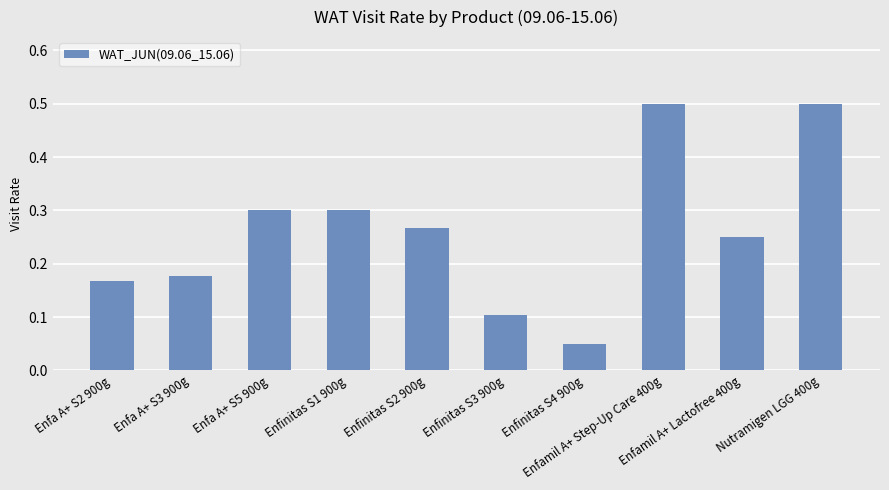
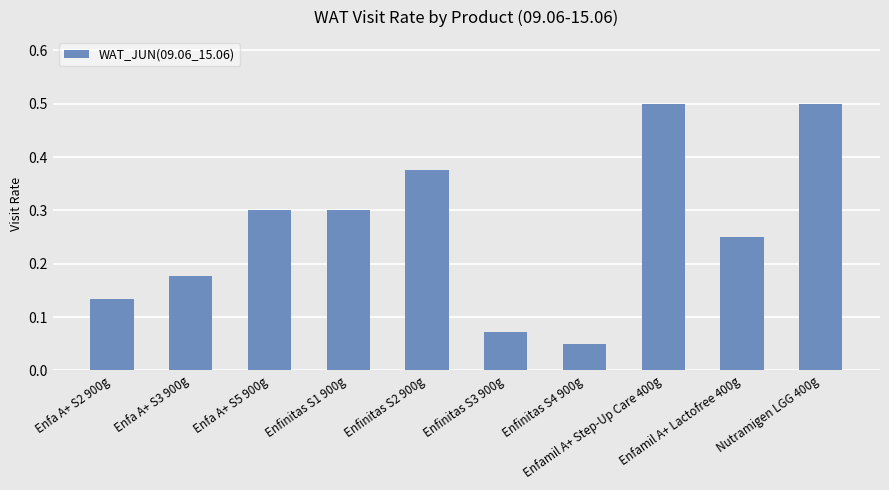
  {
-   "Enfa A+ S2 900g": 0.17,
+   "Enfa A+ S2 900g": 0.13,
    "Enfa A+ S3 900g": 0.18,
    "Enfa A+ S5 900g": 0.30,
    "Enfinitas S1 900g": 0.30,
-   "Enfinitas S2 900g": 0.27,
-   "Enfinitas S3 900g": 0.10,
+   "Enfinitas S2 900g": 0.38,
+   "Enfinitas S3 900g": 0.07,
    "Enfinitas S4 900g": 0.05,
    "Enfamil A+ Step-Up Care 400g": 0.50,
    "Enfamil A+ Lactofree 400g": 0.25,
    "Nutramigen LGG 400g": 0.50
  }
